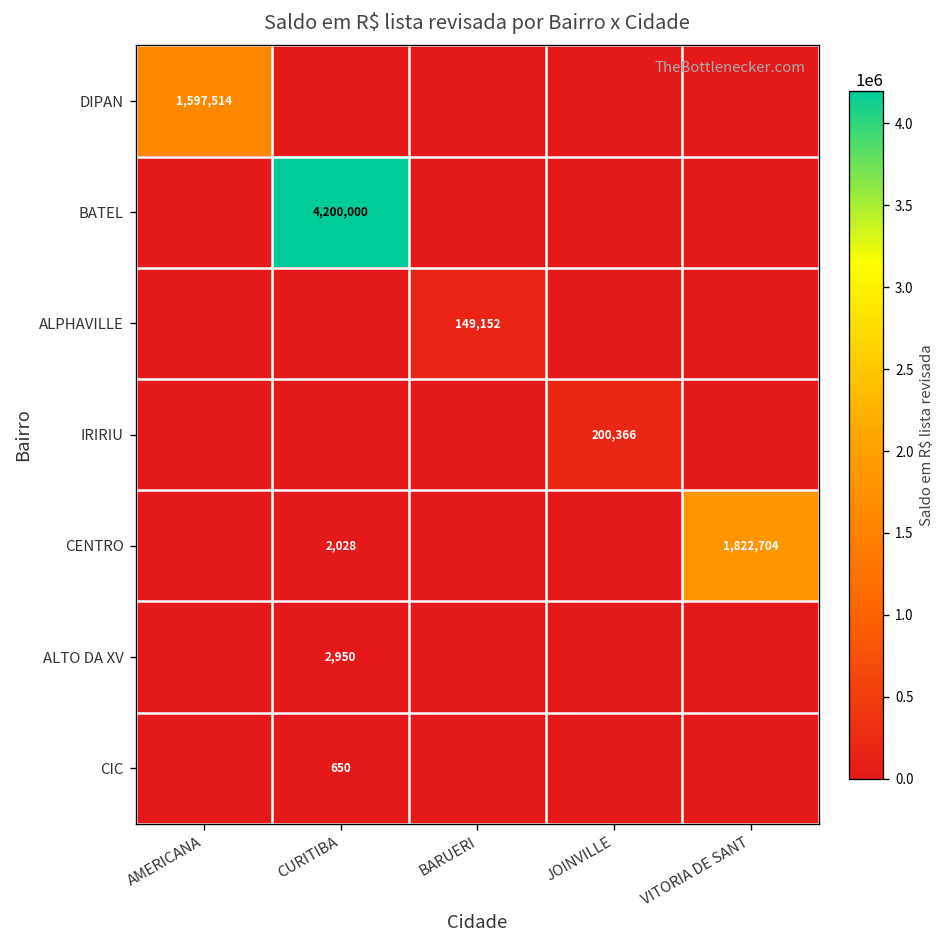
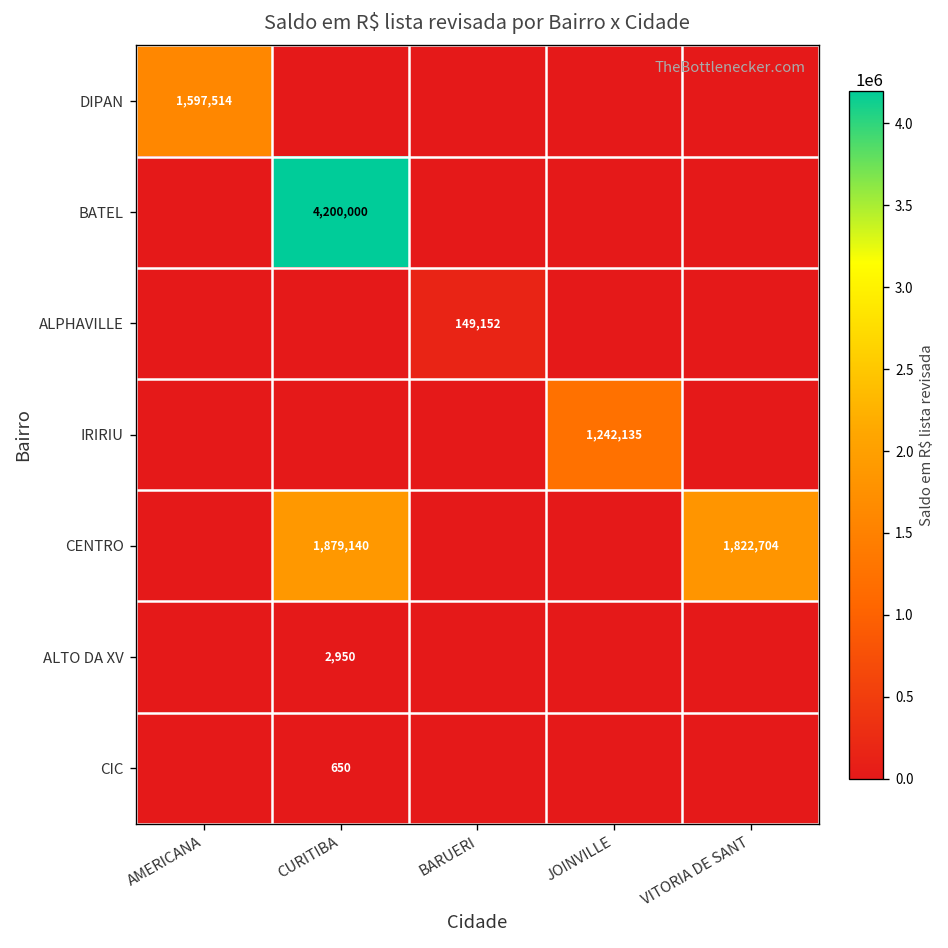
  {
    "DIPAN": {
      "AMERICANA": "1,597,514"
    },
    "BATEL": {
      "CURITIBA": "4,200,000"
    },
    "ALPHAVILLE": {
      "BARUERI": "149,152"
    },
    "IRIRIU": {
-     "JOINVILLE": "200,366"
+     "JOINVILLE": "1,242,135"
    },
    "CENTRO": {
-     "CURITIBA": "2,028",
+     "CURITIBA": "1,879,140",
      "VITORIA DE SANT": "1,822,704"
    },
    "ALTO DA XV": {
      "CURITIBA": "2,950"
    },
    "CIC": {
      "CURITIBA": "650"
    }
  }
